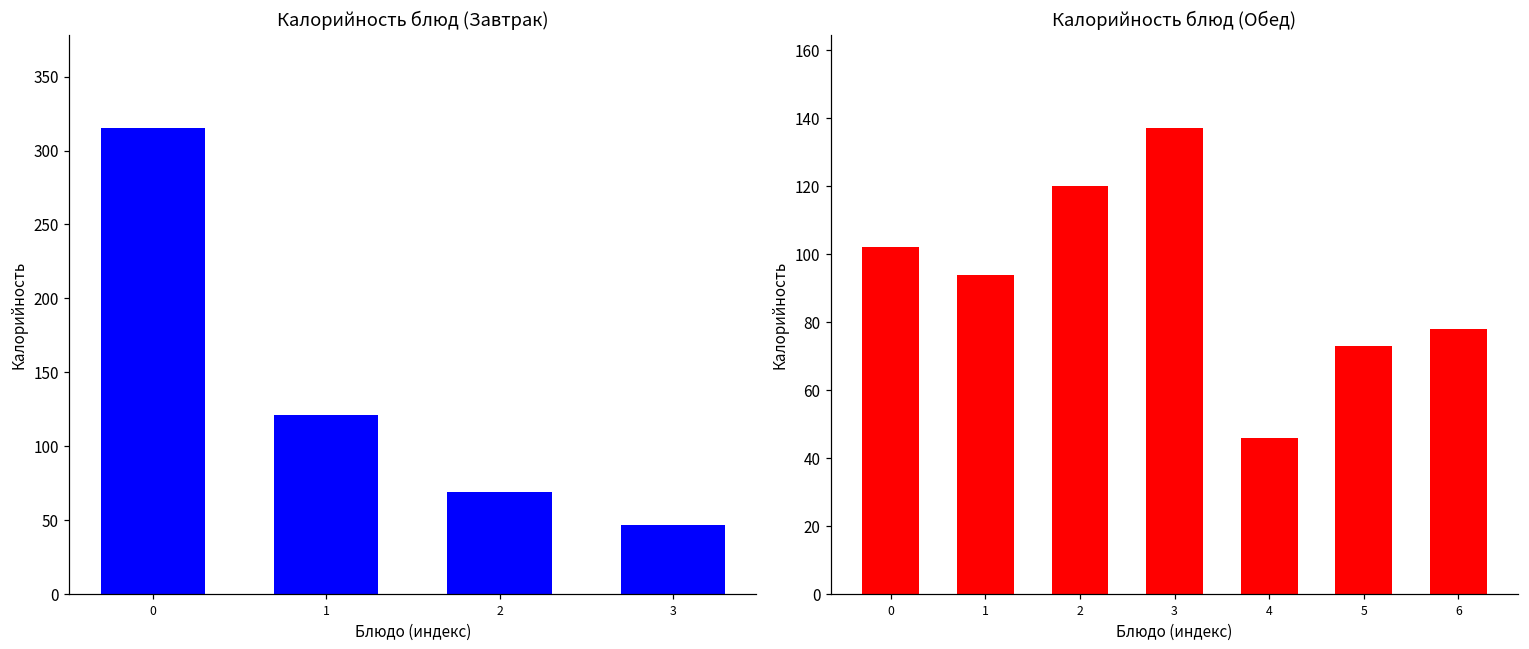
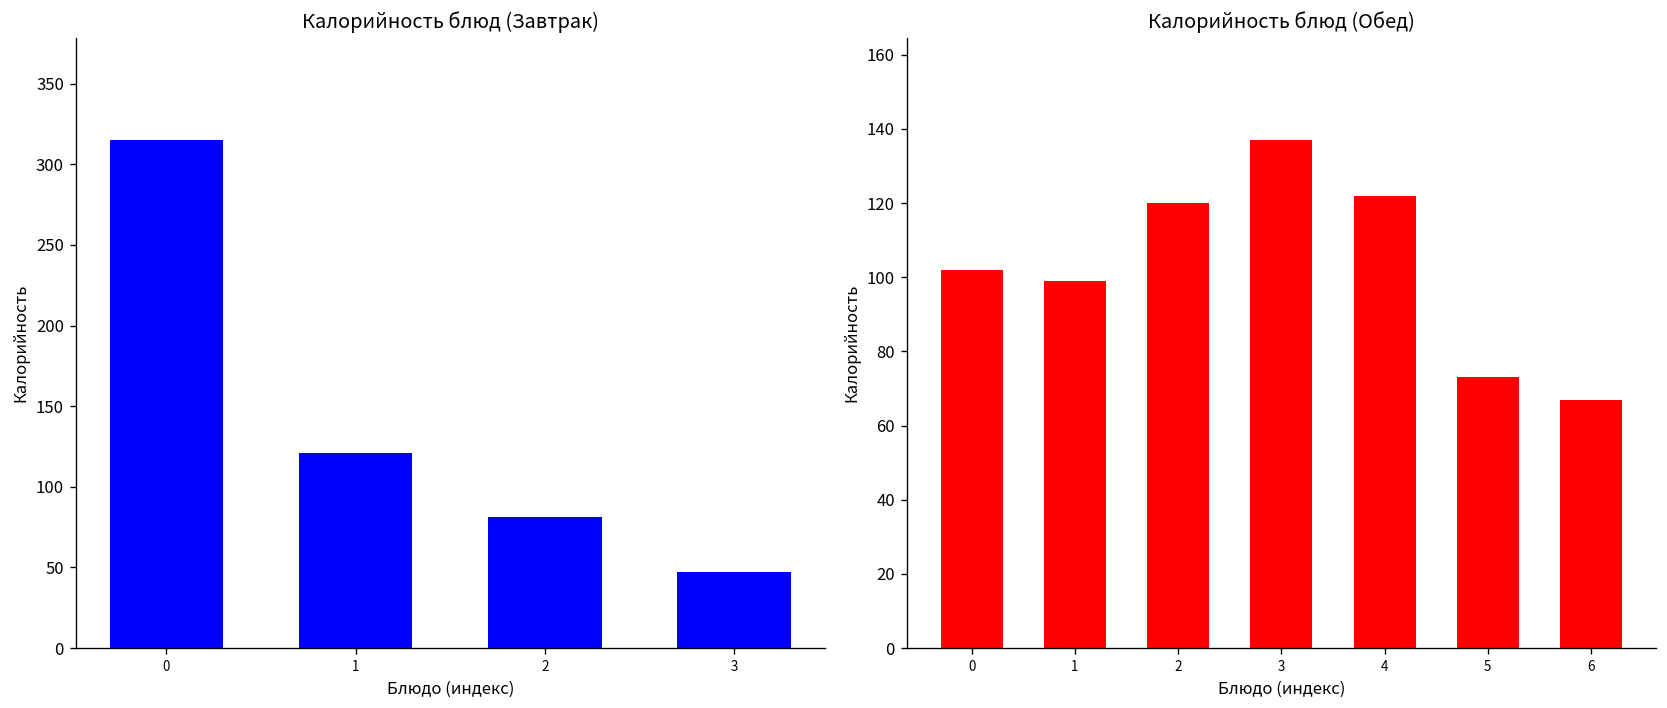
  {
    "Калорийность блюд (Завтрак)": {
      "0": 315,
      "1": 121,
-     "2": 69,
+     "2": 81,
      "3": 47
    },
    "Калорийность блюд (Обед)": {
      "0": 102,
-     "1": 94,
+     "1": 99,
      "2": 120,
      "3": 137,
-     "4": 46,
+     "4": 122,
      "5": 73,
-     "6": 78
+     "6": 67
    }
  }
